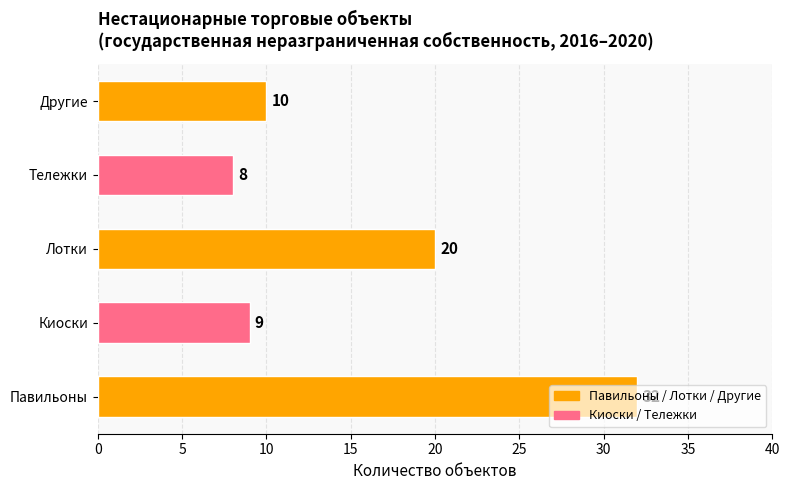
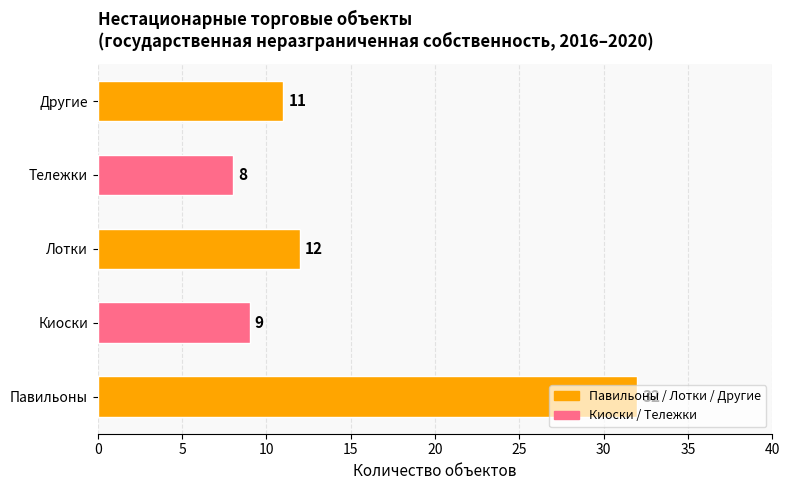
  {
-   "Другие": 10,
+   "Другие": 11,
    "Тележки": 8,
-   "Лотки": 20,
+   "Лотки": 12,
    "Киоски": 9
  }
